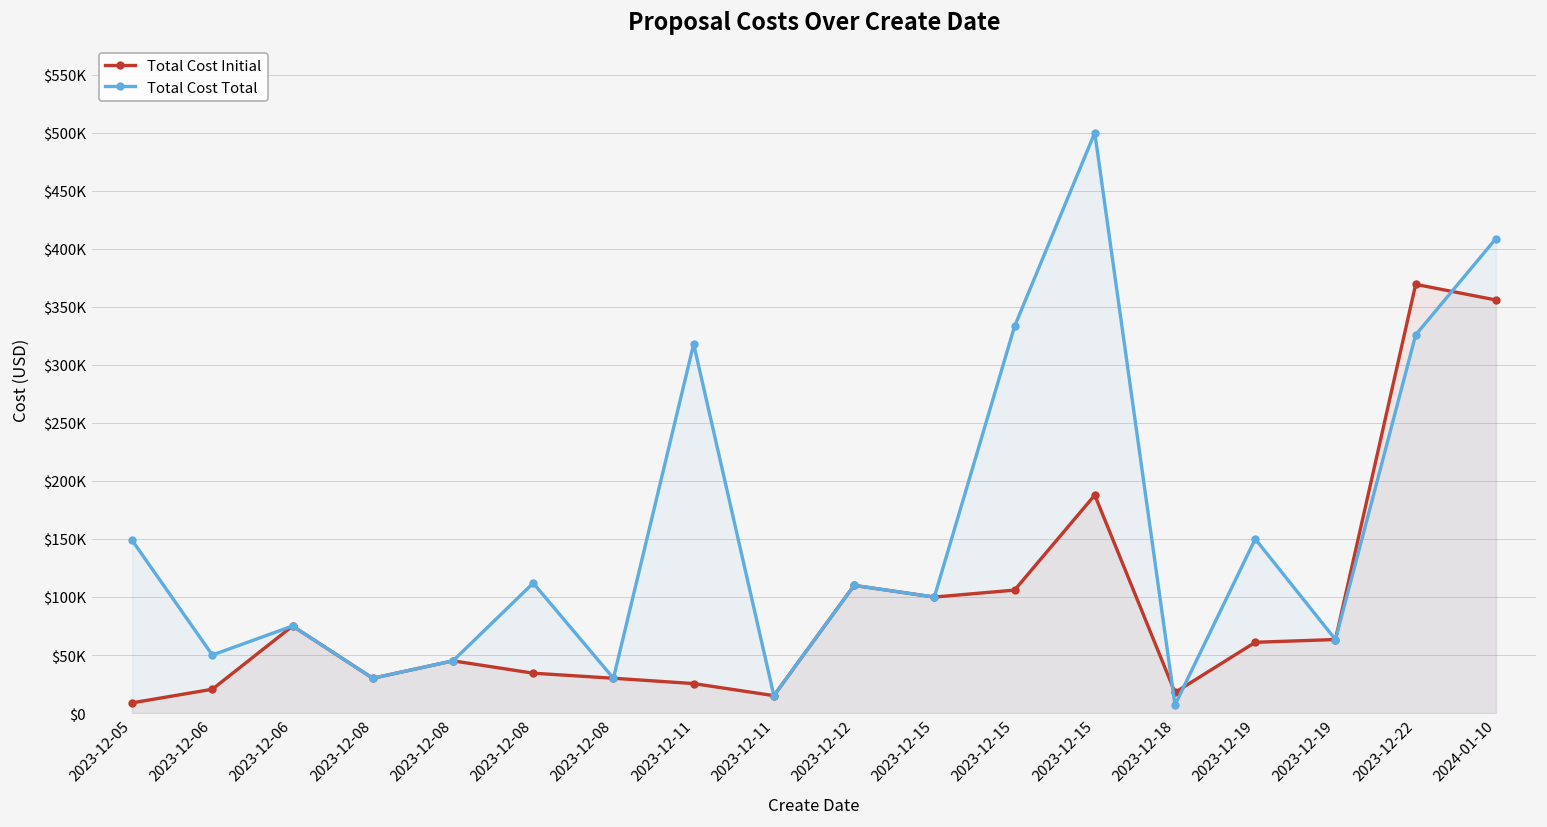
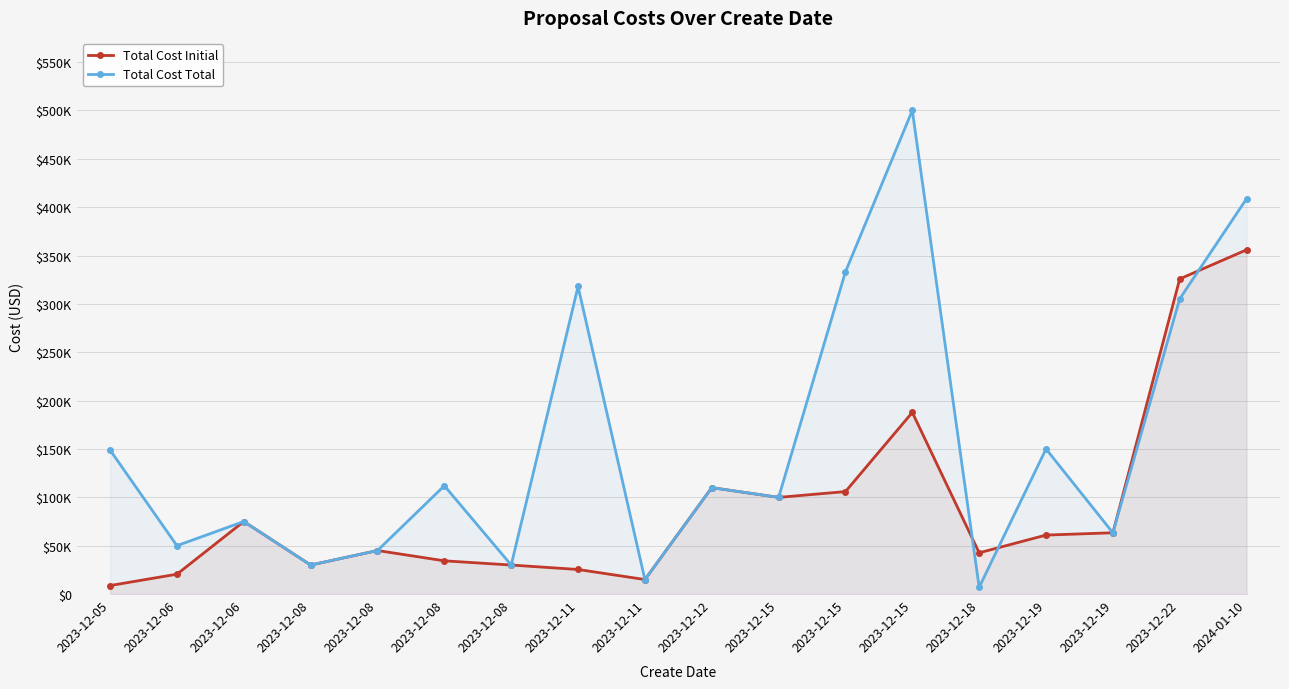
  {
    "Total Cost Initial": {
      "2023-12-05": "$10000",
-     "2023-12-18": "$20000",
-     "2023-12-22": "$370000",
+     "2023-12-18": "$40000",
+     "2023-12-22": "$330000",
      "2024-01-10": "$360000"
    },
    "Total Cost Total": {
      "2023-12-05": "$150000",
      "2023-12-18": "$10000",
-     "2023-12-22": "$330000",
+     "2023-12-22": "$310000",
      "2024-01-10": "$410000"
    }
  }
